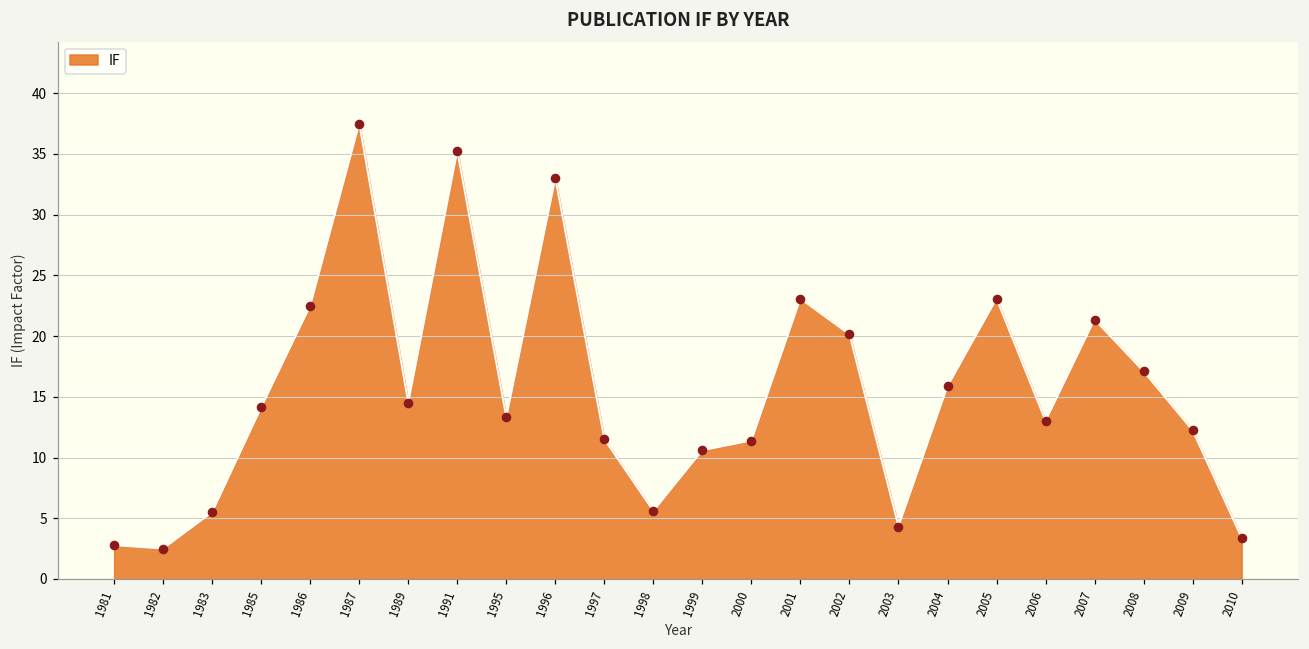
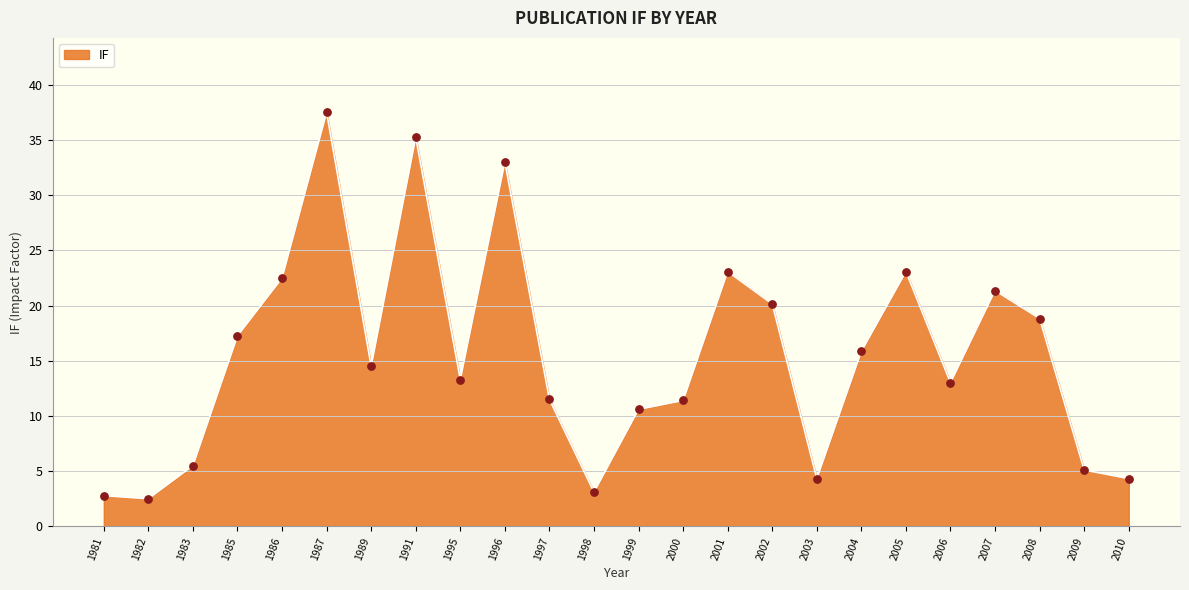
  {
    "1981": 2.8,
    "1982": 2.5,
    "1983": 5.5,
-   "1985": 14.1,
+   "1985": 17.3,
    "1986": 22.5,
    "1987": 37.5,
    "1989": 14.5,
    "1991": 35.3,
    "1995": 13.3,
    "1996": 33.0,
    "1997": 11.5,
-   "1998": 5.6,
+   "1998": 3.1,
    "1999": 10.6,
    "2000": 11.4,
    "2001": 23.1,
    "2002": 20.1,
    "2003": 4.3,
    "2004": 15.9,
    "2005": 23.1,
    "2006": 13.0,
    "2007": 21.4,
-   "2008": 17.1,
-   "2009": 12.2,
-   "2010": 3.4
+   "2008": 18.8,
+   "2009": 5.1,
+   "2010": 4.3
  }
